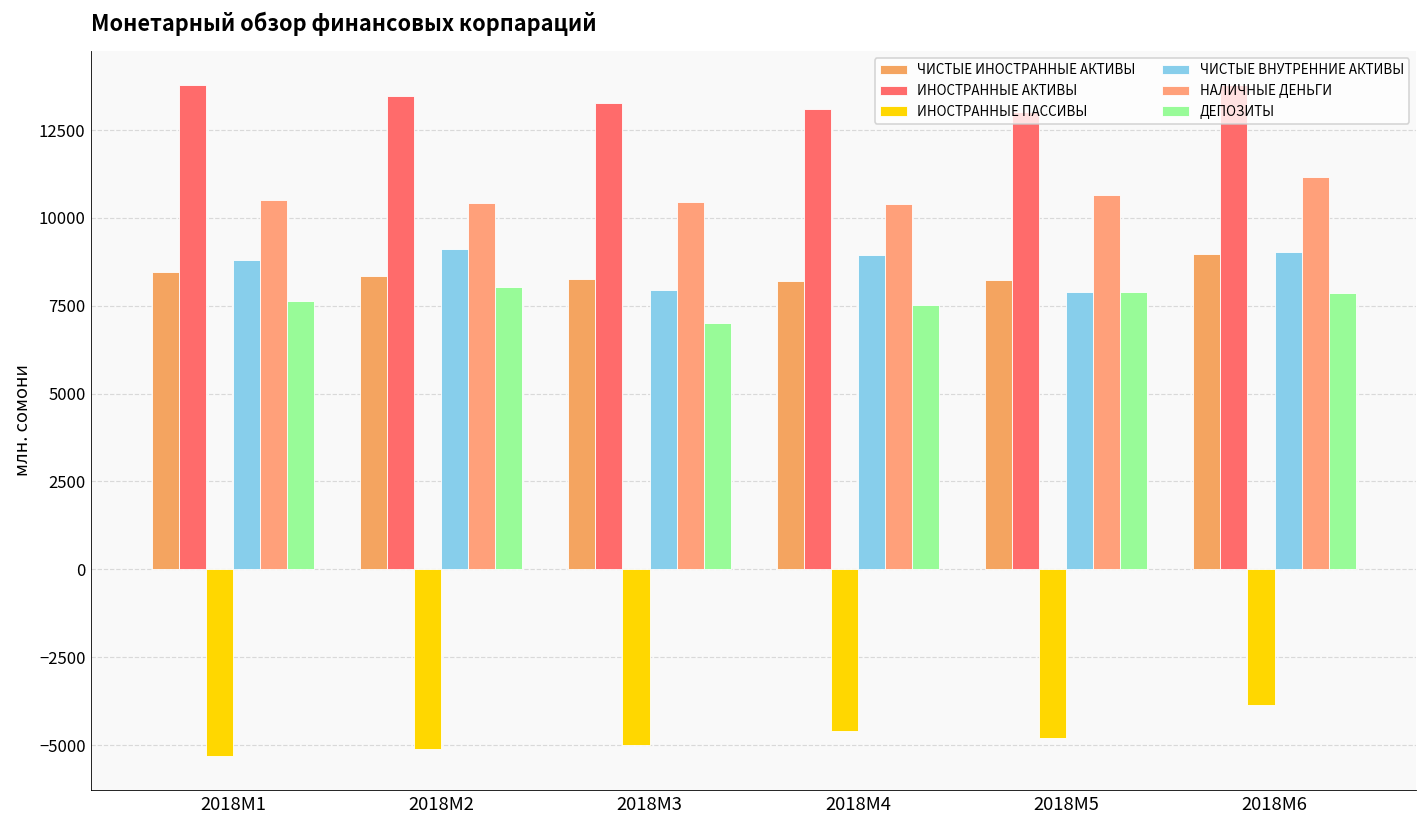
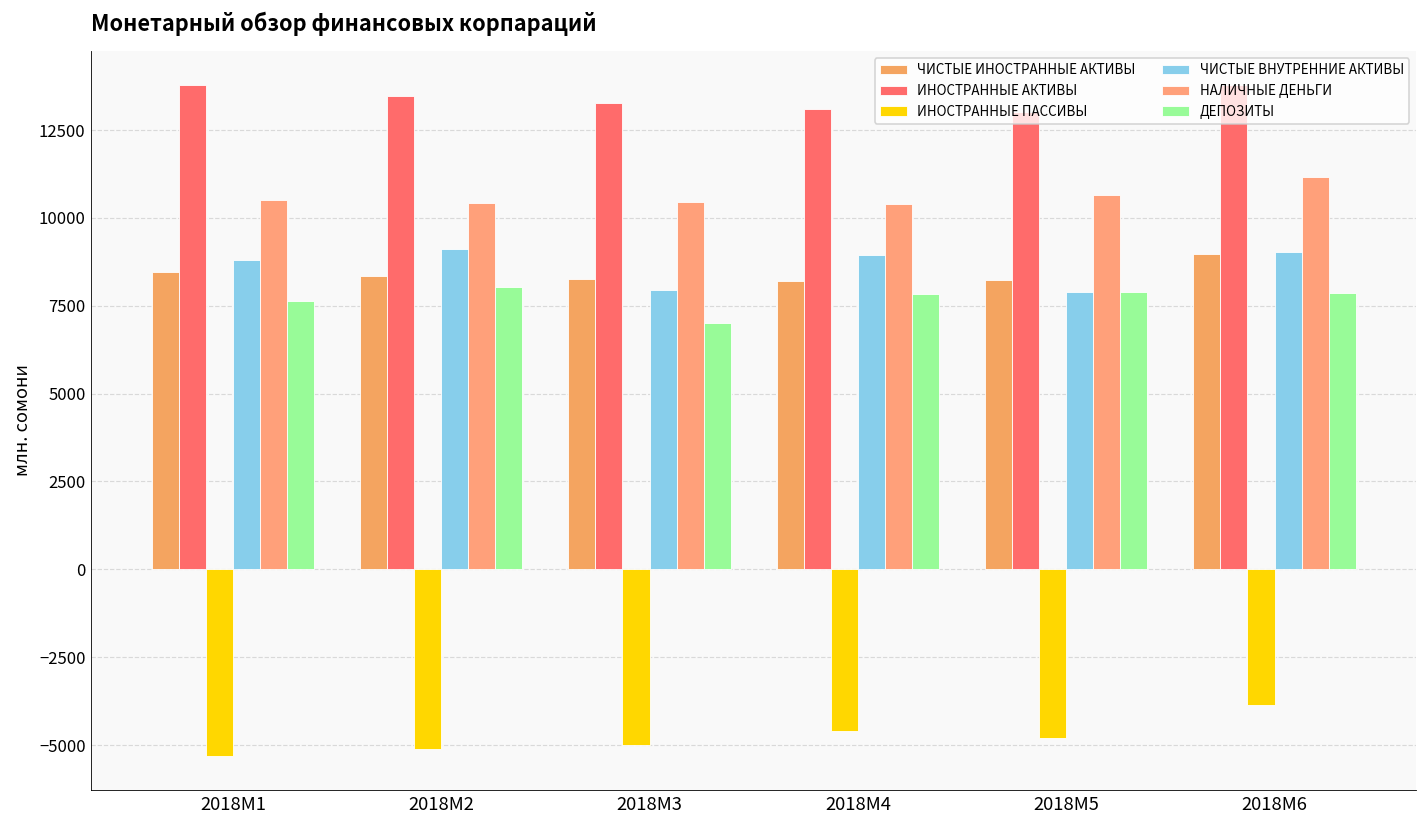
  {
    "ИНОСТРАННЫЕ ПАССИВЫ": {
      "2018M1": -5300,
      "2018M2": -5100,
      "2018M3": -5000,
      "2018M4": -4600,
      "2018M5": -4800,
      "2018M6": -3900
    },
    "ЧИСТЫЕ ВНУТРЕННИЕ АКТИВЫ": {
      "2018M1": 8800,
      "2018M2": 9100,
      "2018M3": 8000,
      "2018M4": 8900,
      "2018M5": 7900,
      "2018M6": 9000
    },
    "ДЕПОЗИТЫ": {
      "2018M1": 7600,
      "2018M2": 8000,
      "2018M3": 7000,
-     "2018M4": 7500,
+     "2018M4": 7800,
      "2018M5": 7900,
      "2018M6": 7900
    }
  }
